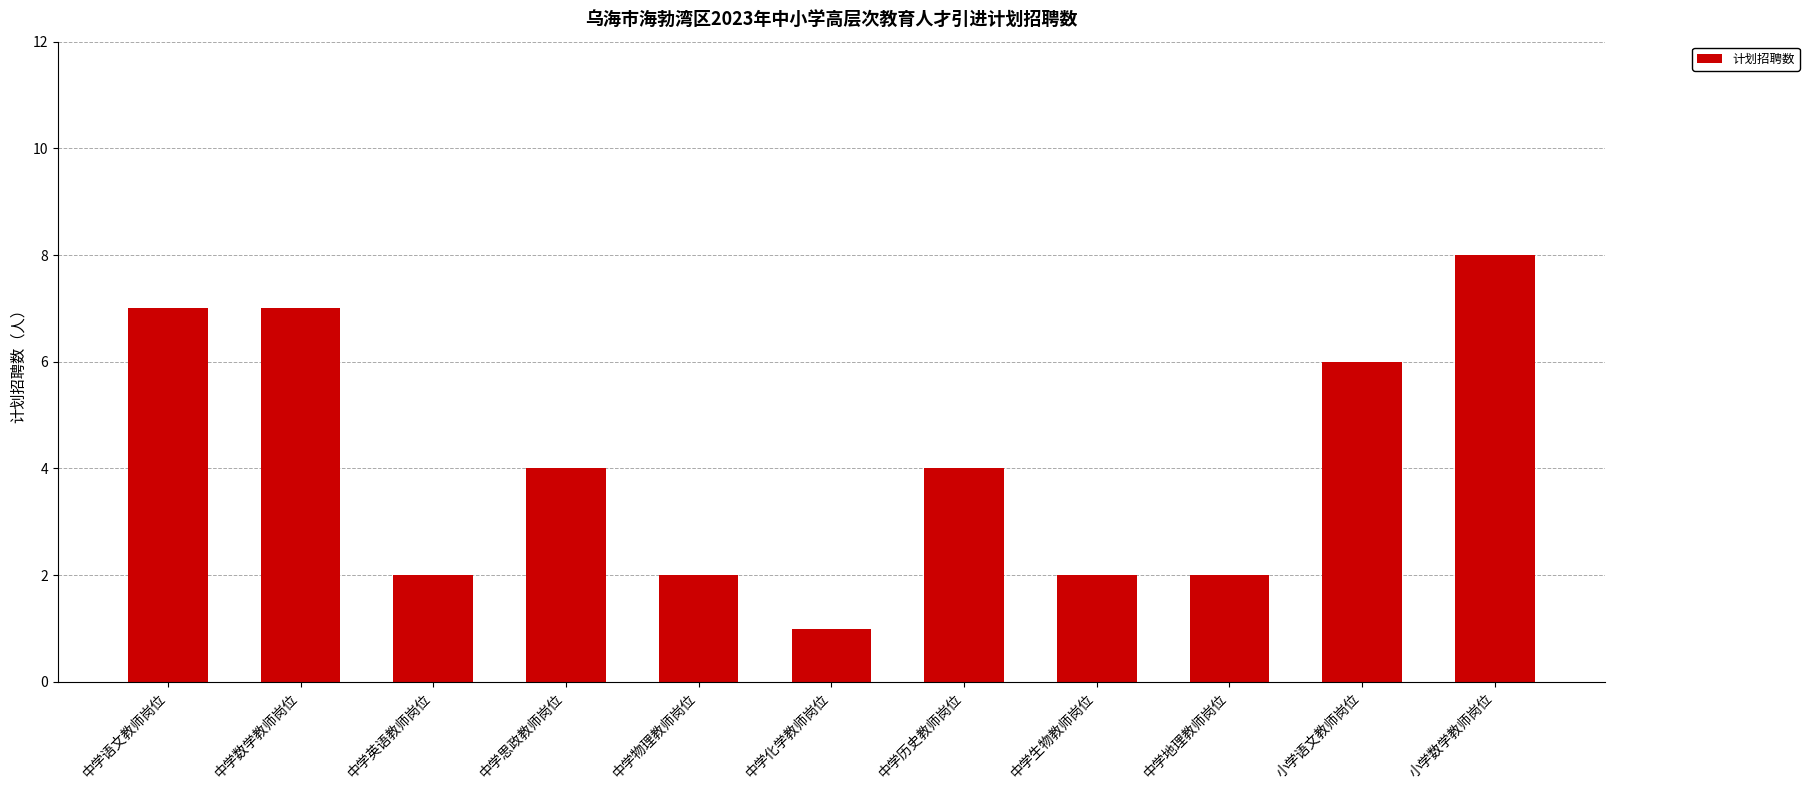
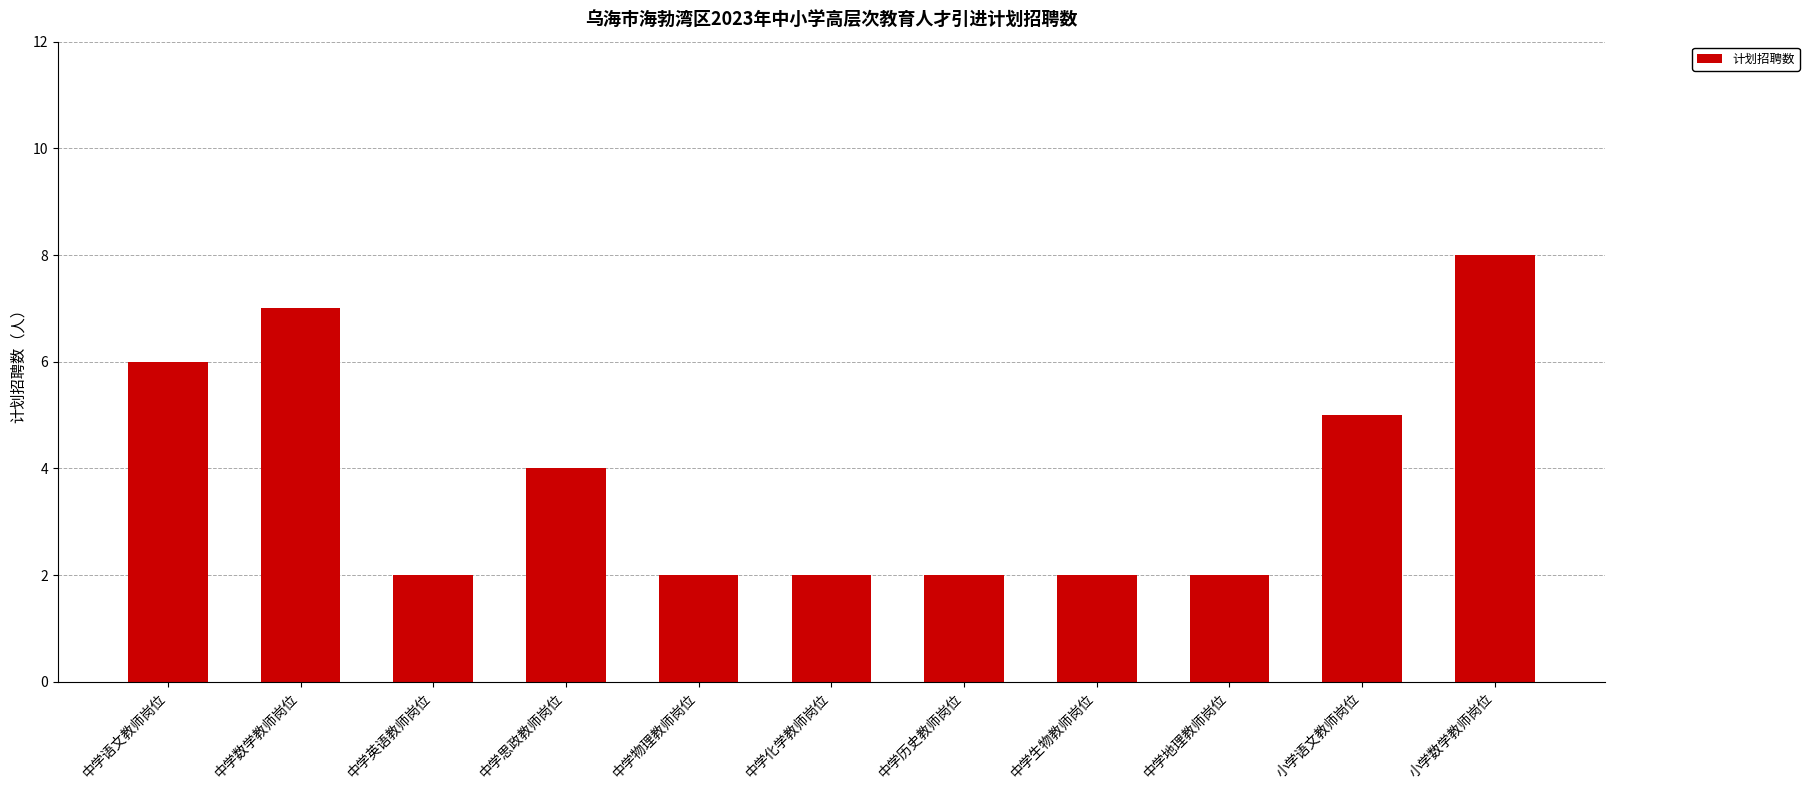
  {
-   "中学语文教师岗位": 7,
+   "中学语文教师岗位": 6,
    "中学数学教师岗位": 7,
    "中学英语教师岗位": 2,
    "中学思政教师岗位": 4,
    "中学物理教师岗位": 2,
-   "中学化学教师岗位": 1,
-   "中学历史教师岗位": 4,
+   "中学化学教师岗位": 2,
+   "中学历史教师岗位": 2,
    "中学生物教师岗位": 2,
    "中学地理教师岗位": 2,
-   "小学语文教师岗位": 6,
+   "小学语文教师岗位": 5,
    "小学数学教师岗位": 8
  }
